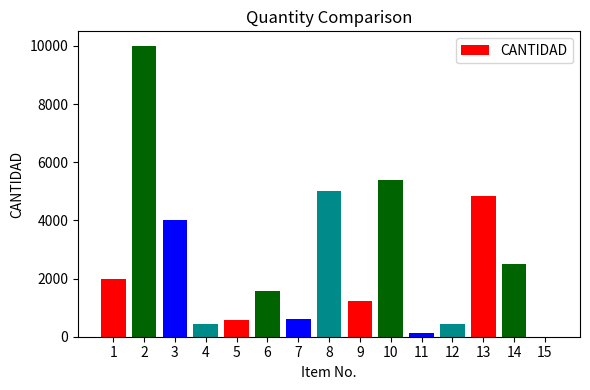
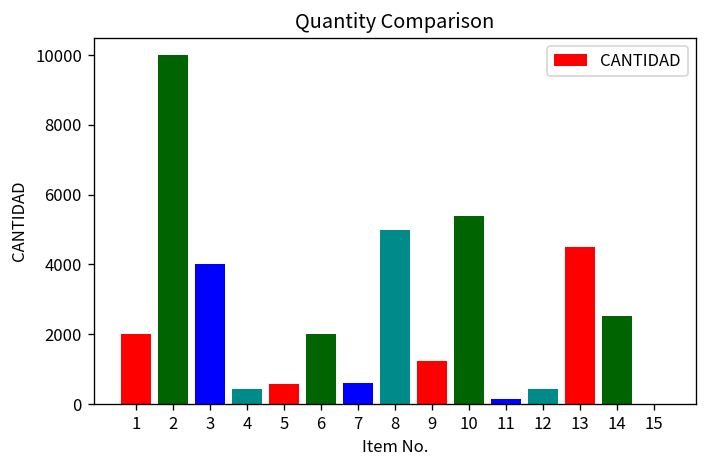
  {
    "1": 2000,
    "2": 10000,
    "3": 4000,
    "4": 400,
    "5": 600,
-   "6": 1600,
+   "6": 2000,
    "7": 600,
    "8": 5000,
    "9": 1200,
    "10": 5400,
    "11": 100,
    "12": 400,
-   "13": 4800,
+   "13": 4500,
    "14": 2500
  }
